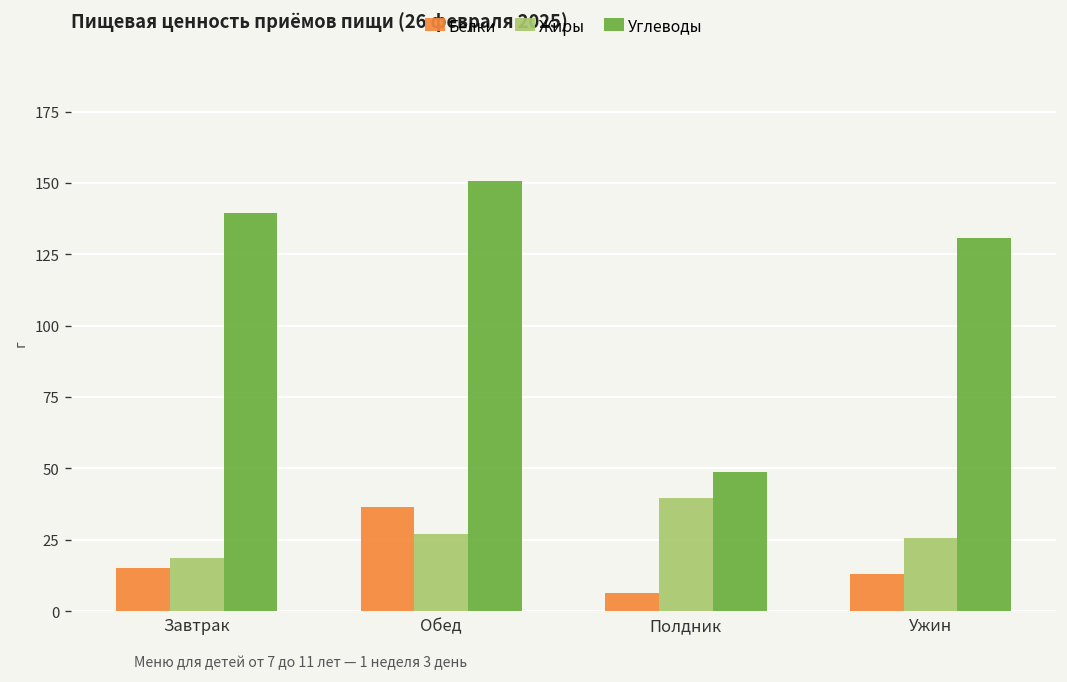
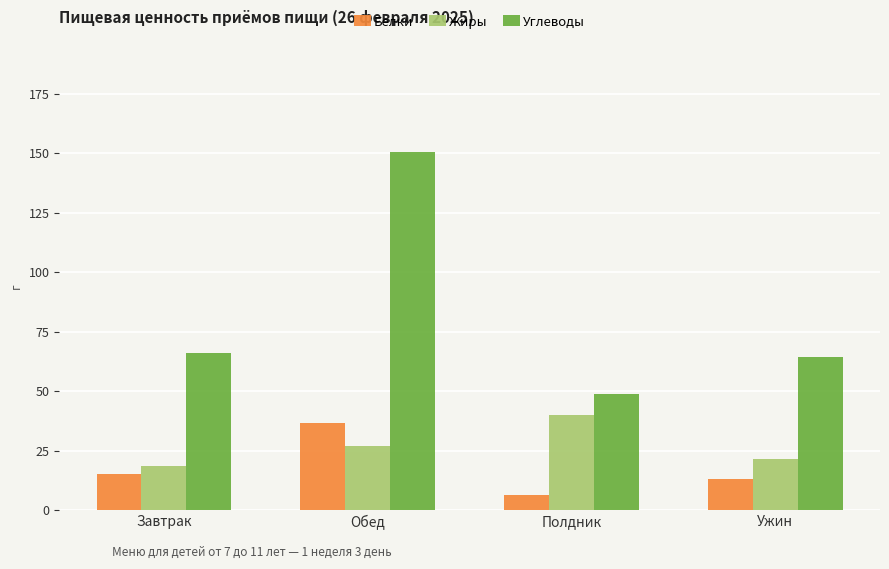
  {
    "Белки": {
      "Завтрак": 15,
      "Обед": 37,
      "Полдник": 6,
      "Ужин": 13
    },
    "Жиры": {
      "Завтрак": 19,
      "Обед": 27,
      "Полдник": 40,
-     "Ужин": 26
+     "Ужин": 21
    },
    "Углеводы": {
-     "Завтрак": 139,
+     "Завтрак": 66,
      "Обед": 151,
      "Полдник": 49,
-     "Ужин": 131
+     "Ужин": 64
    }
  }
